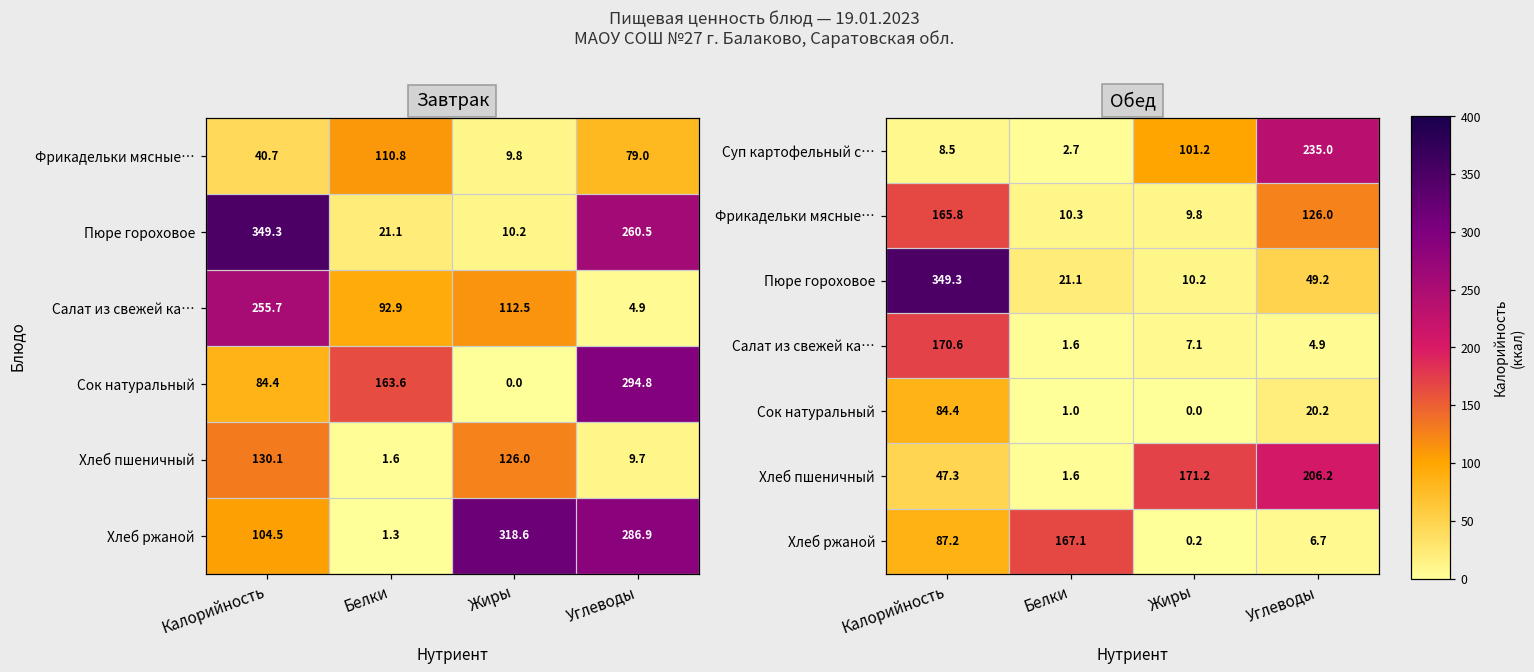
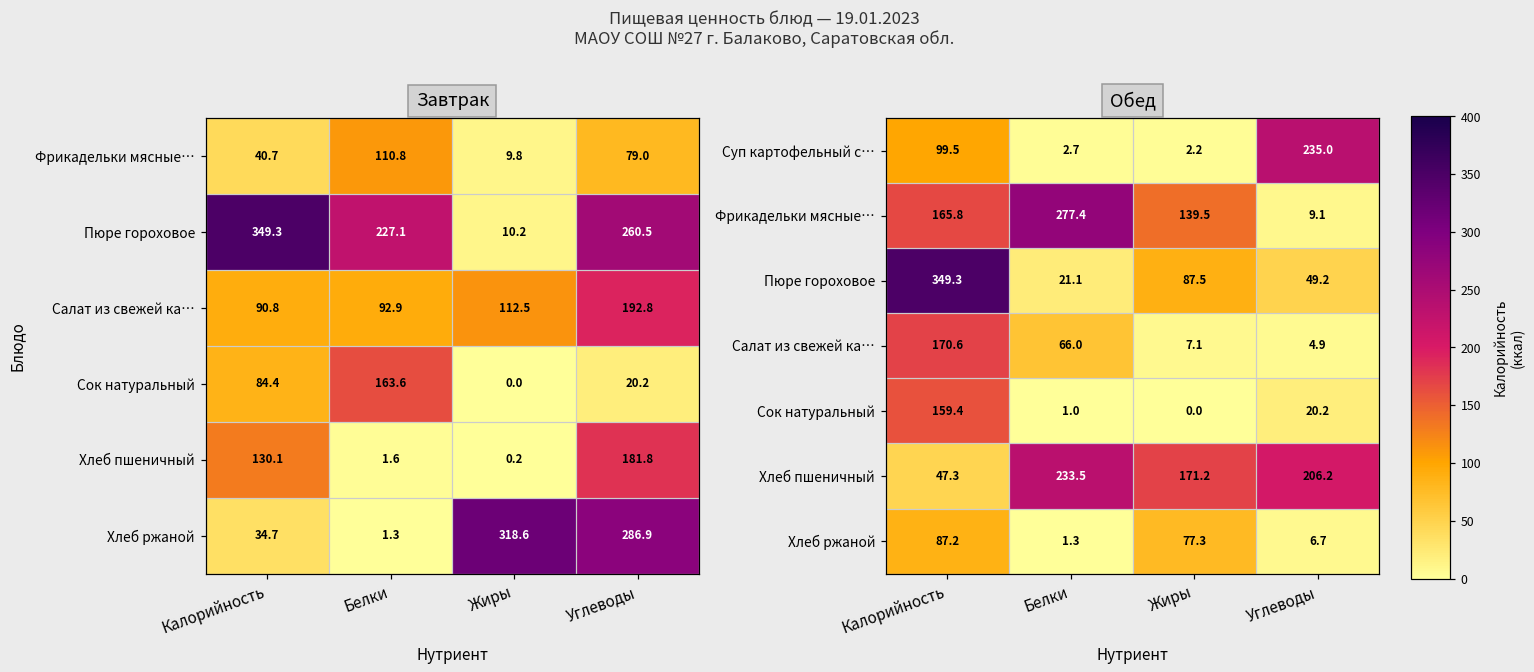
  {
    "Завтрак": {
      "Фрикадельки мясные…": {
        "Калорийность": 40.7,
        "Белки": 110.8,
        "Жиры": 9.8,
        "Углеводы": 79.0
      },
      "Пюре гороховое": {
        "Калорийность": 349.3,
-       "Белки": 21.1,
+       "Белки": 227.1,
        "Жиры": 10.2,
        "Углеводы": 260.5
      },
      "Салат из свежей ка…": {
-       "Калорийность": 255.7,
+       "Калорийность": 90.8,
        "Белки": 92.9,
        "Жиры": 112.5,
-       "Углеводы": 4.9
+       "Углеводы": 192.8
      },
      "Сок натуральный": {
        "Калорийность": 84.4,
        "Белки": 163.6,
        "Жиры": 0.0,
-       "Углеводы": 294.8
+       "Углеводы": 20.2
      },
      "Хлеб пшеничный": {
        "Калорийность": 130.1,
        "Белки": 1.6,
-       "Жиры": 126.0,
-       "Углеводы": 9.7
+       "Жиры": 0.2,
+       "Углеводы": 181.8
      },
      "Хлеб ржаной": {
-       "Калорийность": 104.5,
+       "Калорийность": 34.7,
        "Белки": 1.3,
        "Жиры": 318.6,
        "Углеводы": 286.9
      }
    },
    "Обед": {
      "Суп картофельный с…": {
-       "Калорийность": 8.5,
+       "Калорийность": 99.5,
        "Белки": 2.7,
-       "Жиры": 101.2,
+       "Жиры": 2.2,
        "Углеводы": 235.0
      },
      "Фрикадельки мясные…": {
        "Калорийность": 165.8,
-       "Белки": 10.3,
-       "Жиры": 9.8,
-       "Углеводы": 126.0
+       "Белки": 277.4,
+       "Жиры": 139.5,
+       "Углеводы": 9.1
      },
      "Пюре гороховое": {
        "Калорийность": 349.3,
        "Белки": 21.1,
-       "Жиры": 10.2,
+       "Жиры": 87.5,
        "Углеводы": 49.2
      },
      "Салат из свежей ка…": {
        "Калорийность": 170.6,
-       "Белки": 1.6,
+       "Белки": 66.0,
        "Жиры": 7.1,
        "Углеводы": 4.9
      },
      "Сок натуральный": {
-       "Калорийность": 84.4,
+       "Калорийность": 159.4,
        "Белки": 1.0,
        "Жиры": 0.0,
        "Углеводы": 20.2
      },
      "Хлеб пшеничный": {
        "Калорийность": 47.3,
-       "Белки": 1.6,
+       "Белки": 233.5,
        "Жиры": 171.2,
        "Углеводы": 206.2
      },
      "Хлеб ржаной": {
        "Калорийность": 87.2,
-       "Белки": 167.1,
-       "Жиры": 0.2,
+       "Белки": 1.3,
+       "Жиры": 77.3,
        "Углеводы": 6.7
      }
    }
  }
